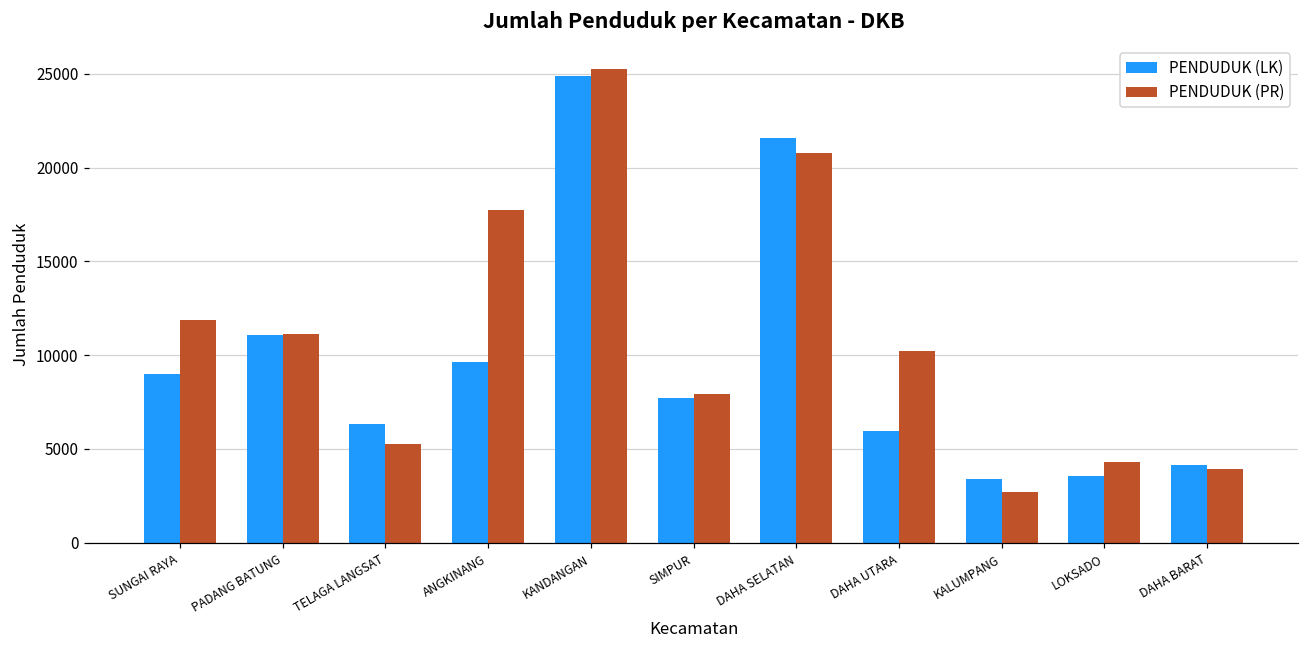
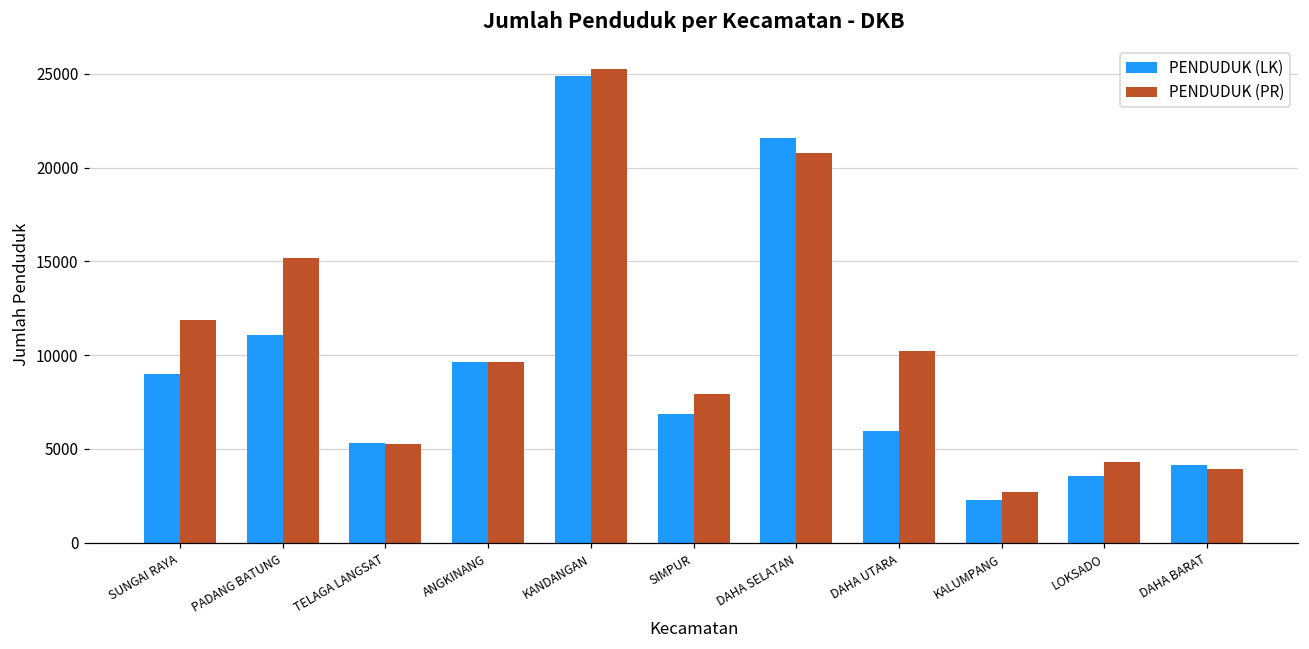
  {
    "PENDUDUK (LK)": {
      "SUNGAI RAYA": 9000,
      "PADANG BATUNG": 11100,
-     "TELAGA LANGSAT": 6300,
+     "TELAGA LANGSAT": 5300,
      "ANGKINANG": 9600,
      "KANDANGAN": 24900,
-     "SIMPUR": 7700,
+     "SIMPUR": 6900,
      "DAHA SELATAN": 21500,
      "DAHA UTARA": 5900,
-     "KALUMPANG": 3400,
+     "KALUMPANG": 2300,
      "LOKSADO": 3500,
      "DAHA BARAT": 4100
    },
    "PENDUDUK (PR)": {
      "SUNGAI RAYA": 11900,
-     "PADANG BATUNG": 11100,
+     "PADANG BATUNG": 15200,
      "TELAGA LANGSAT": 5200,
-     "ANGKINANG": 17700,
+     "ANGKINANG": 9600,
      "KANDANGAN": 25200,
      "SIMPUR": 7900,
      "DAHA SELATAN": 20800,
      "DAHA UTARA": 10200,
      "KALUMPANG": 2700,
      "LOKSADO": 4300,
      "DAHA BARAT": 3900
    }
  }
